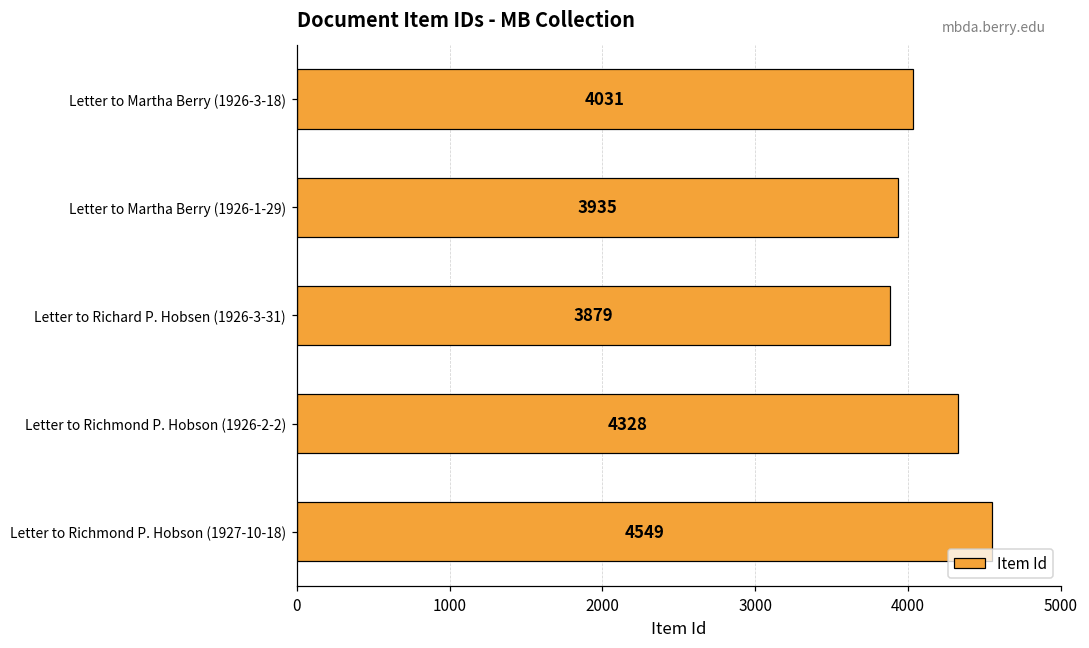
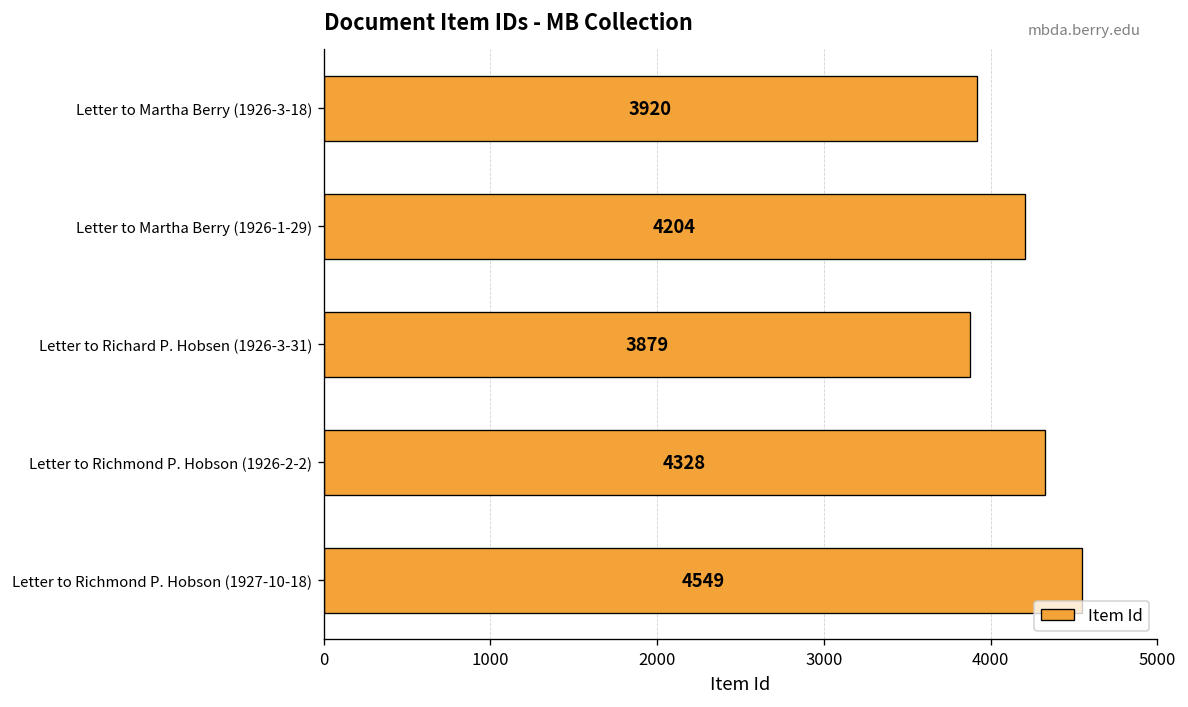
  {
-   "Letter to Martha Berry (1926-3-18)": 4031,
-   "Letter to Martha Berry (1926-1-29)": 3935,
+   "Letter to Martha Berry (1926-3-18)": 3920,
+   "Letter to Martha Berry (1926-1-29)": 4204,
    "Letter to Richard P. Hobsen (1926-3-31)": 3879,
    "Letter to Richmond P. Hobson (1926-2-2)": 4328,
    "Letter to Richmond P. Hobson (1927-10-18)": 4549
  }
